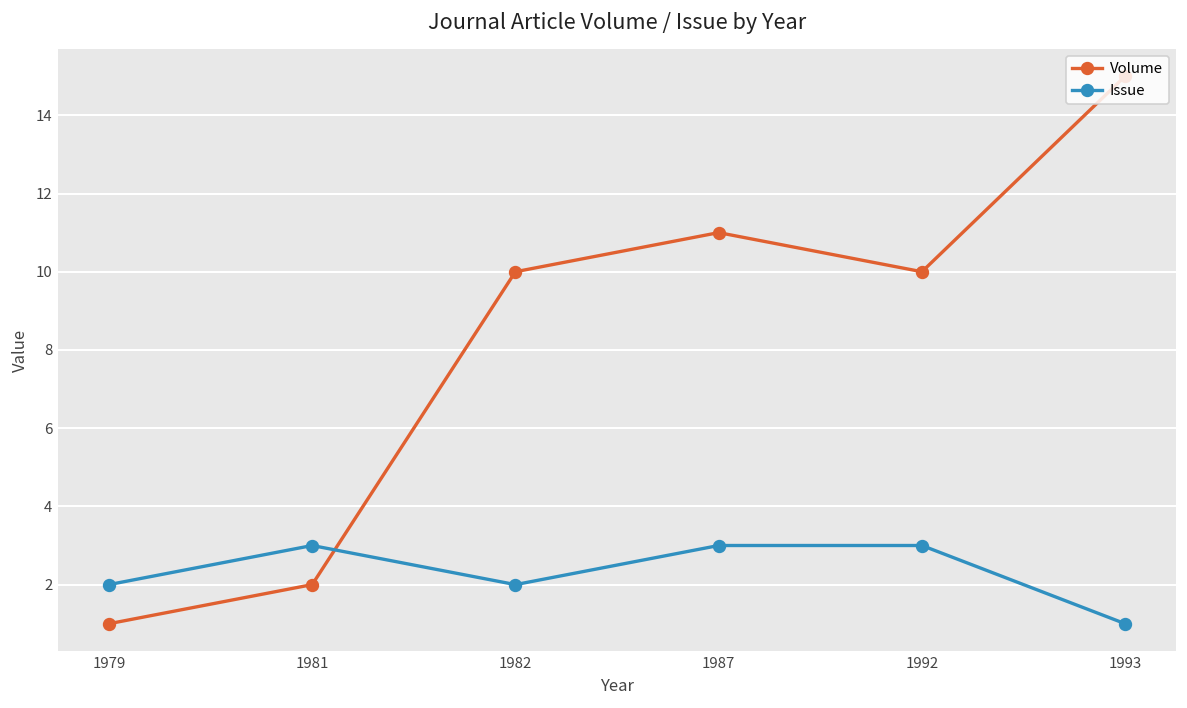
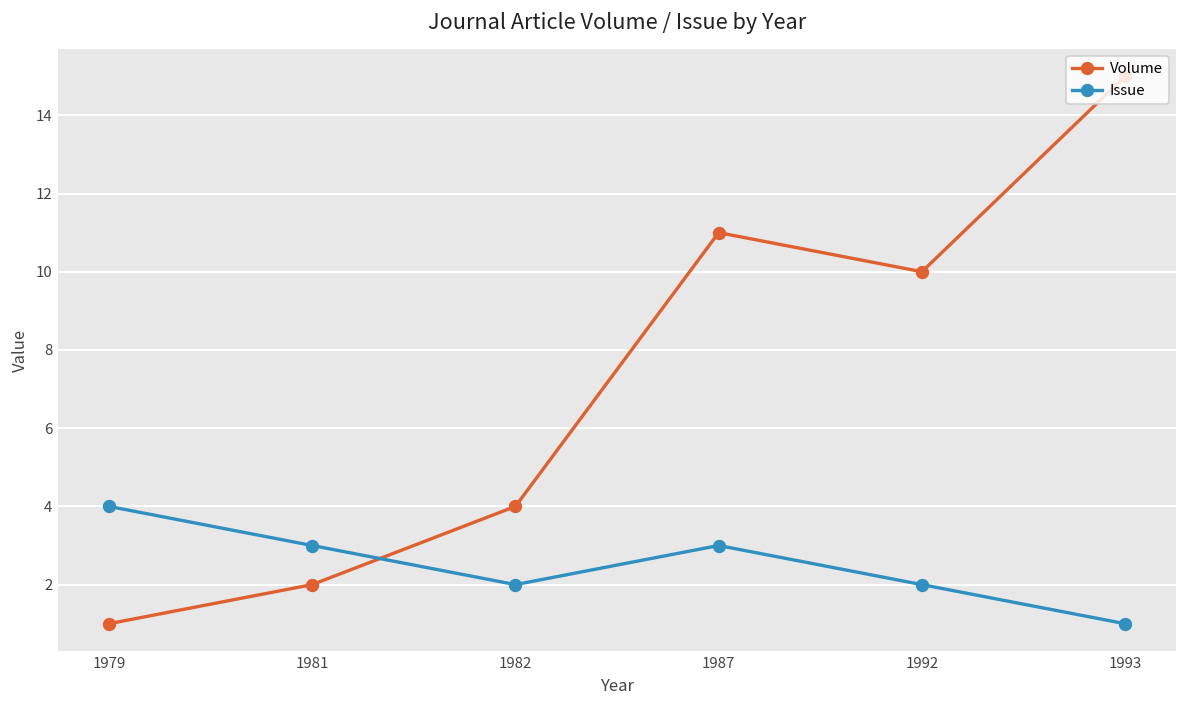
  {
    "Volume": {
      "1979": 1,
      "1981": 2,
-     "1982": 10,
+     "1982": 4,
      "1987": 11,
      "1992": 10
    },
    "Issue": {
-     "1979": 2,
+     "1979": 4,
      "1981": 3,
      "1982": 2,
      "1987": 3,
-     "1992": 3,
+     "1992": 2,
      "1993": 1
    }
  }
